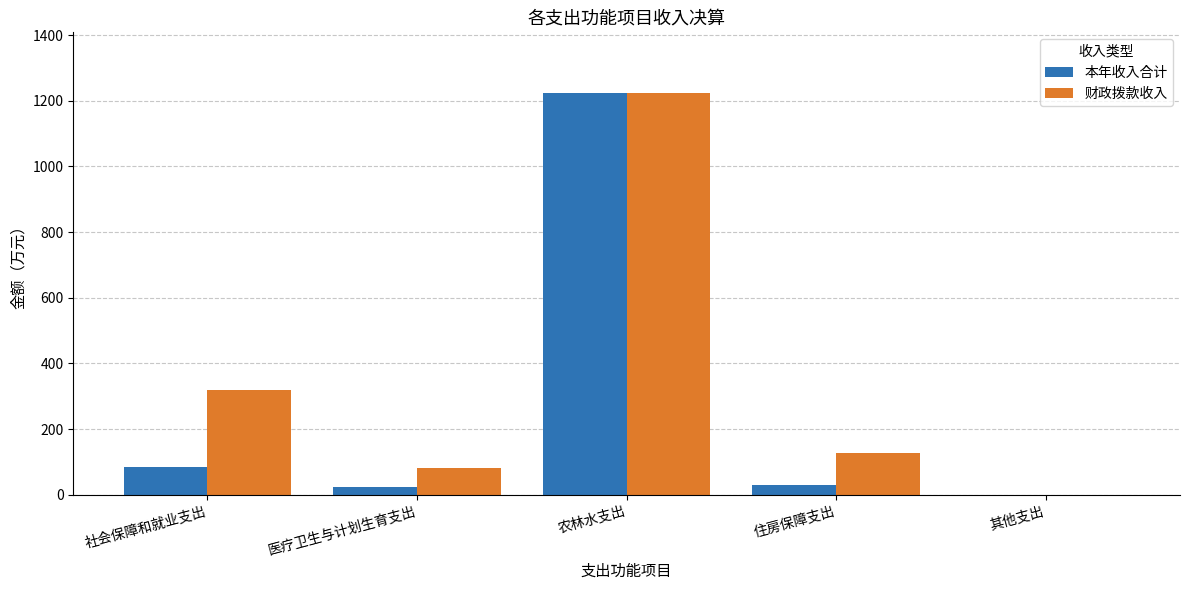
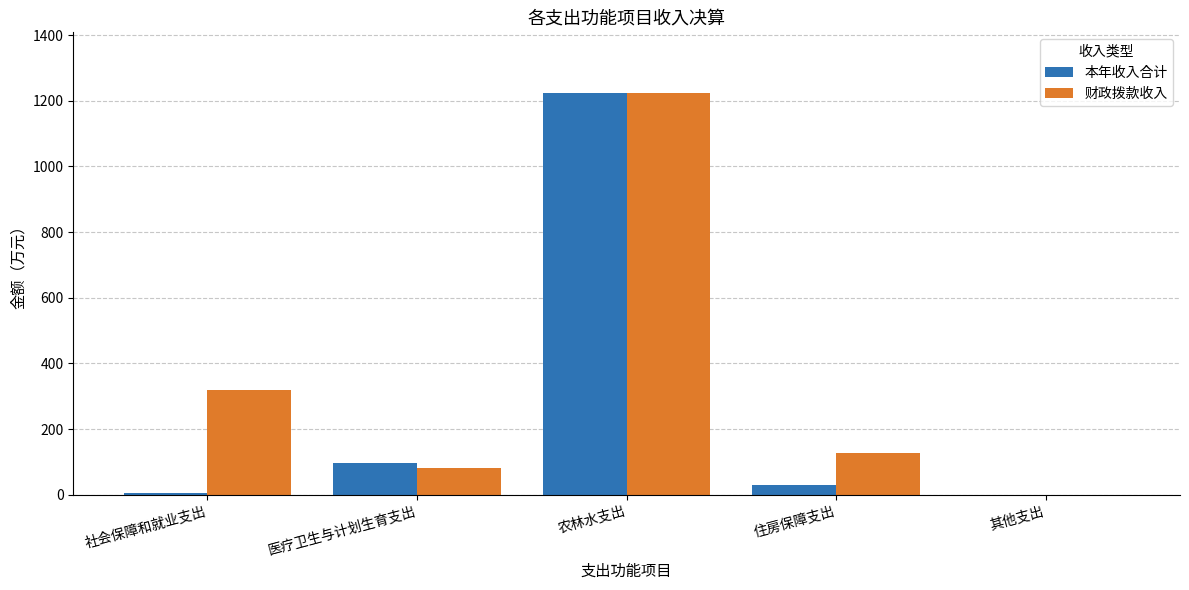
  {
    "本年收入合计": {
-     "社会保障和就业支出": 80,
-     "医疗卫生与计划生育支出": 20,
+     "社会保障和就业支出": 0,
+     "医疗卫生与计划生育支出": 100,
      "农林水支出": 1220,
      "住房保障支出": 30
    },
    "财政拨款收入": {
      "社会保障和就业支出": 320,
      "医疗卫生与计划生育支出": 80,
      "农林水支出": 1220,
      "住房保障支出": 130,
      "其他支出": 0
    }
  }
